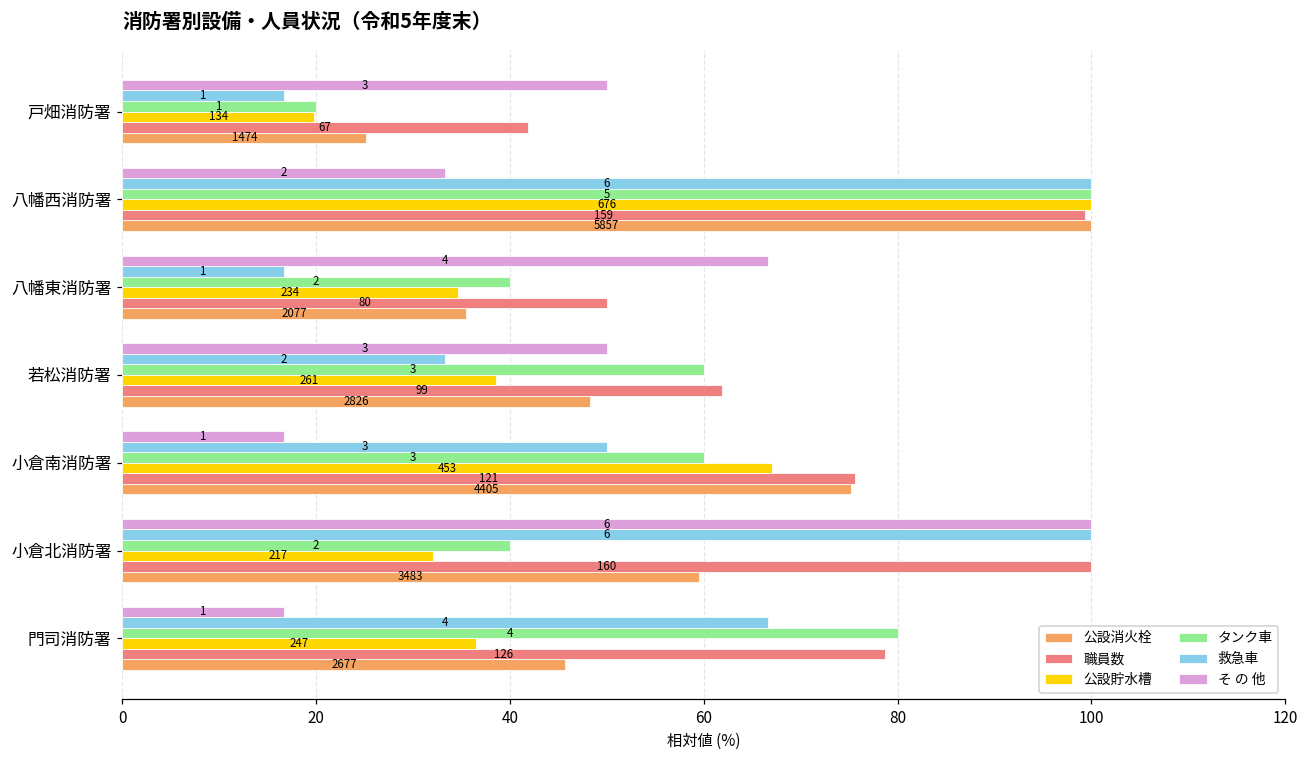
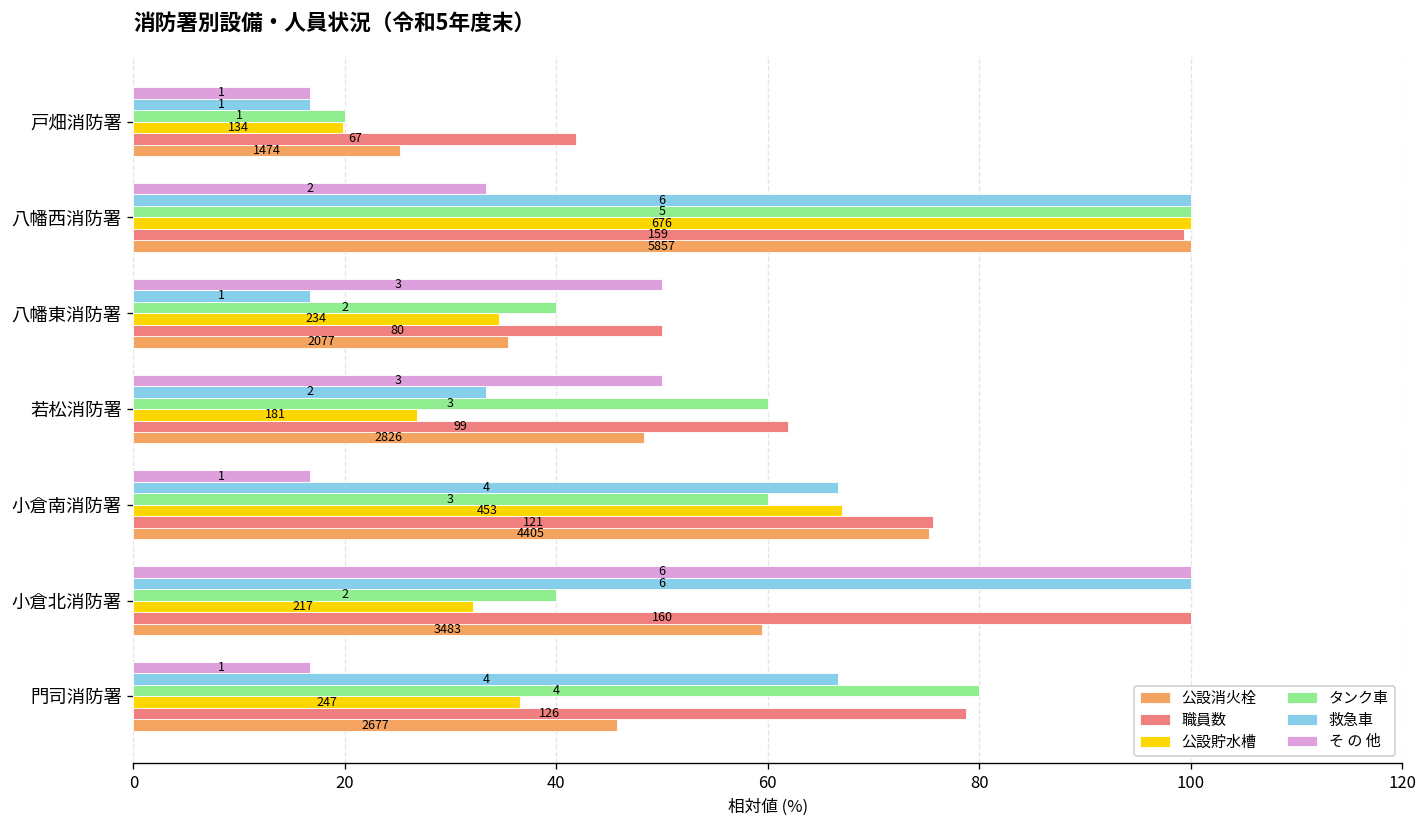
  {
    "公設貯水槽": {
-     "若松消防署": 261
+     "若松消防署": 181
    },
    "救急車": {
-     "小倉南消防署": 3
+     "小倉南消防署": 4
    },
    "そ の 他": {
-     "戸畑消防署": 3,
-     "八幡東消防署": 4
+     "戸畑消防署": 1,
+     "八幡東消防署": 3
    }
  }
